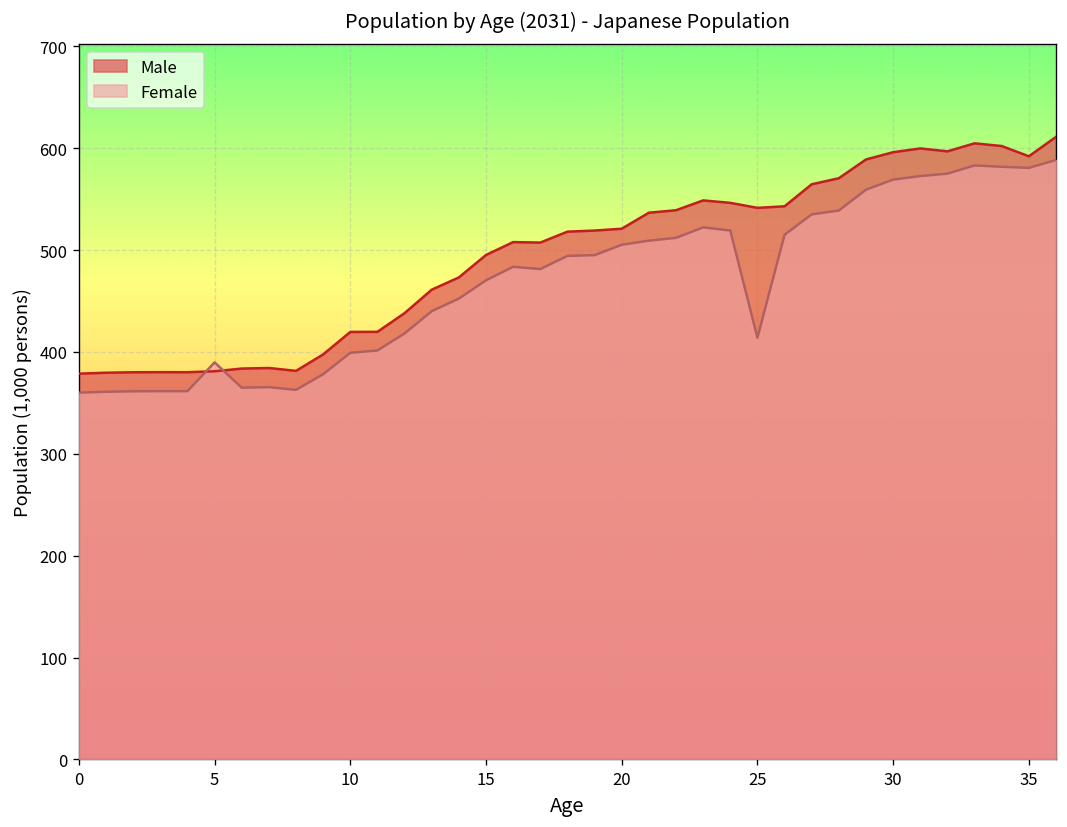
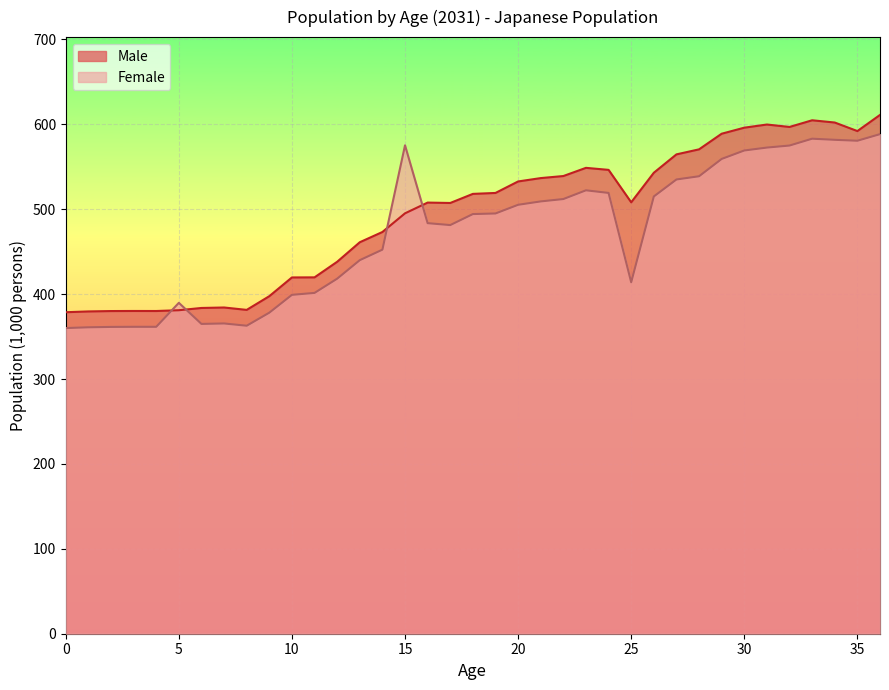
  {
    "Male": {
      "0": 380,
      "5": 380,
      "10": 420,
      "15": 500,
-     "20": 520,
-     "25": 540,
+     "20": 530,
+     "25": 510,
      "30": 600,
      "35": 590
    },
    "Female": {
      "0": 360,
      "5": 390,
      "10": 400,
-     "15": 470,
+     "15": 580,
      "20": 510,
      "25": 410,
      "30": 570,
      "35": 580
    }
  }
